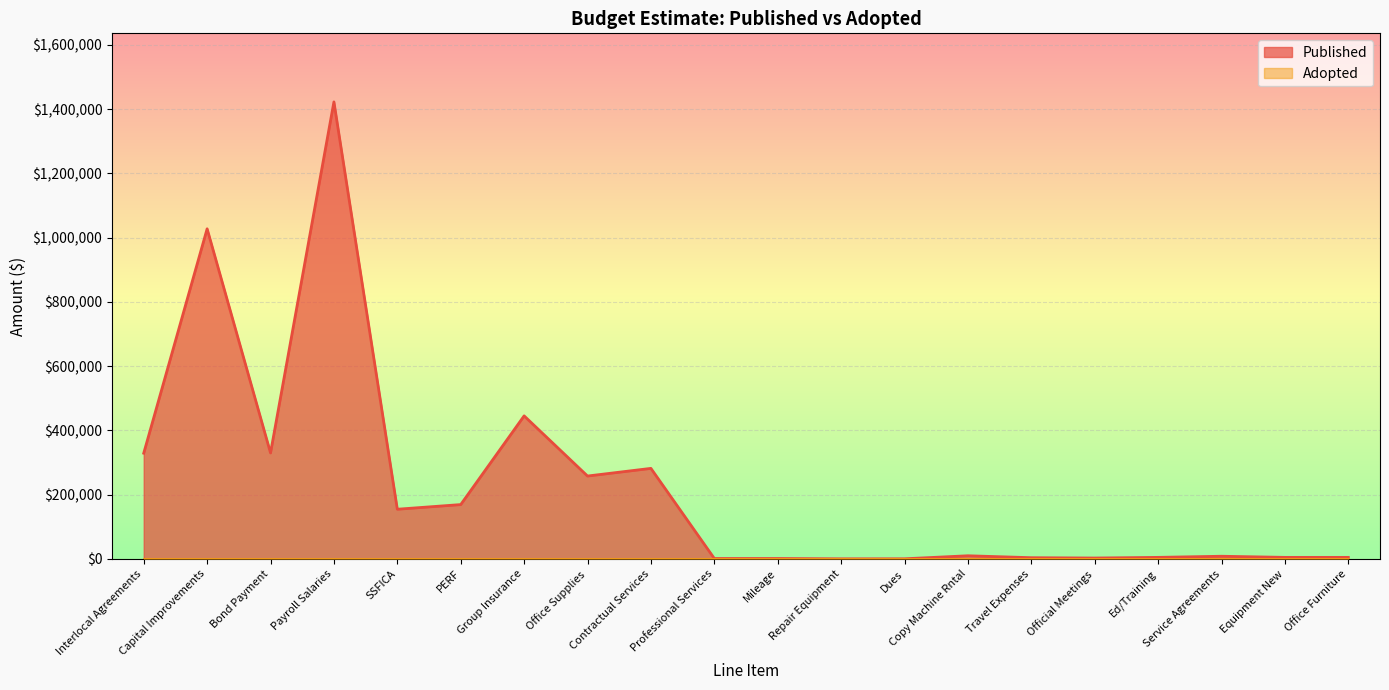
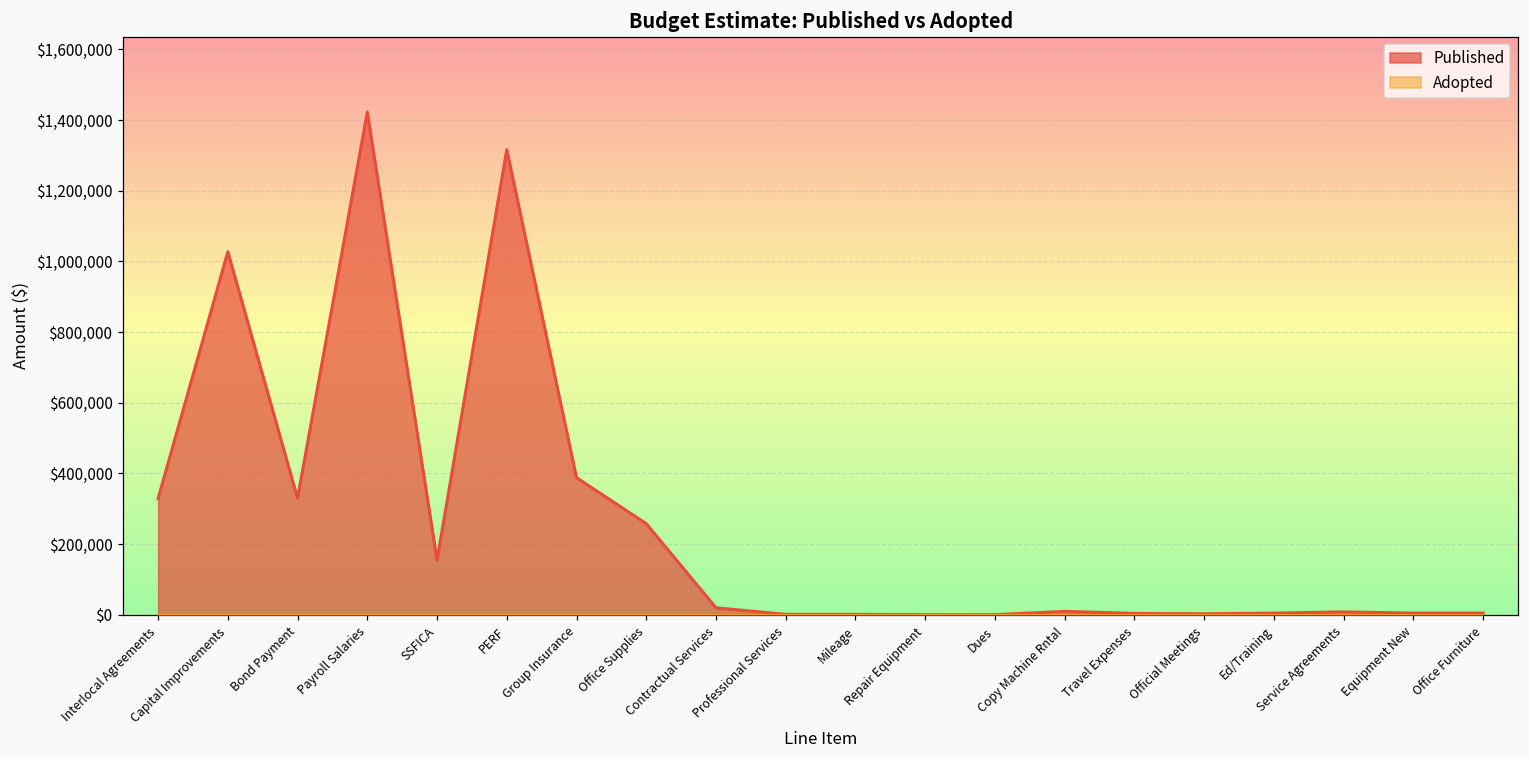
  {
    "Published": {
      "Interlocal Agreements": "$330,000",
      "Capital Improvements": "$1,030,000",
      "Bond Payment": "$330,000",
      "Payroll Salaries": "$1,420,000",
      "SSFICA": "$150,000",
-     "PERF": "$170,000",
-     "Group Insurance": "$450,000",
+     "PERF": "$1,320,000",
+     "Group Insurance": "$390,000",
      "Office Supplies": "$260,000",
-     "Contractual Services": "$280,000",
+     "Contractual Services": "$20,000",
      "Copy Machine Rntal": "$10,000",
      "Service Agreements": "$10,000"
    },
    "Adopted": {
      "Interlocal Agreements": "$0",
      "Capital Improvements": "$0",
      "Bond Payment": "$0",
      "Payroll Salaries": "$0",
      "SSFICA": "$0",
      "PERF": "$0",
      "Group Insurance": "$0",
      "Office Supplies": "$0",
      "Contractual Services": "$0",
      "Copy Machine Rntal": "$0",
      "Service Agreements": "$0"
    }
  }
